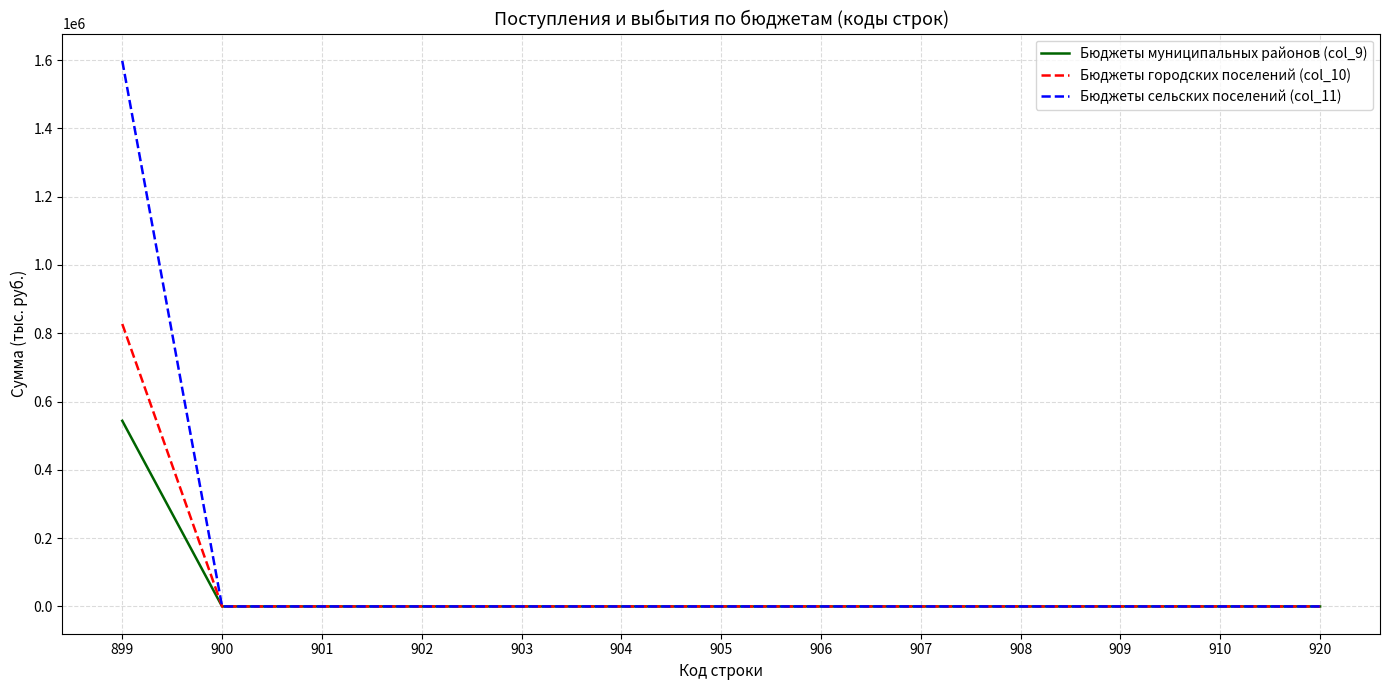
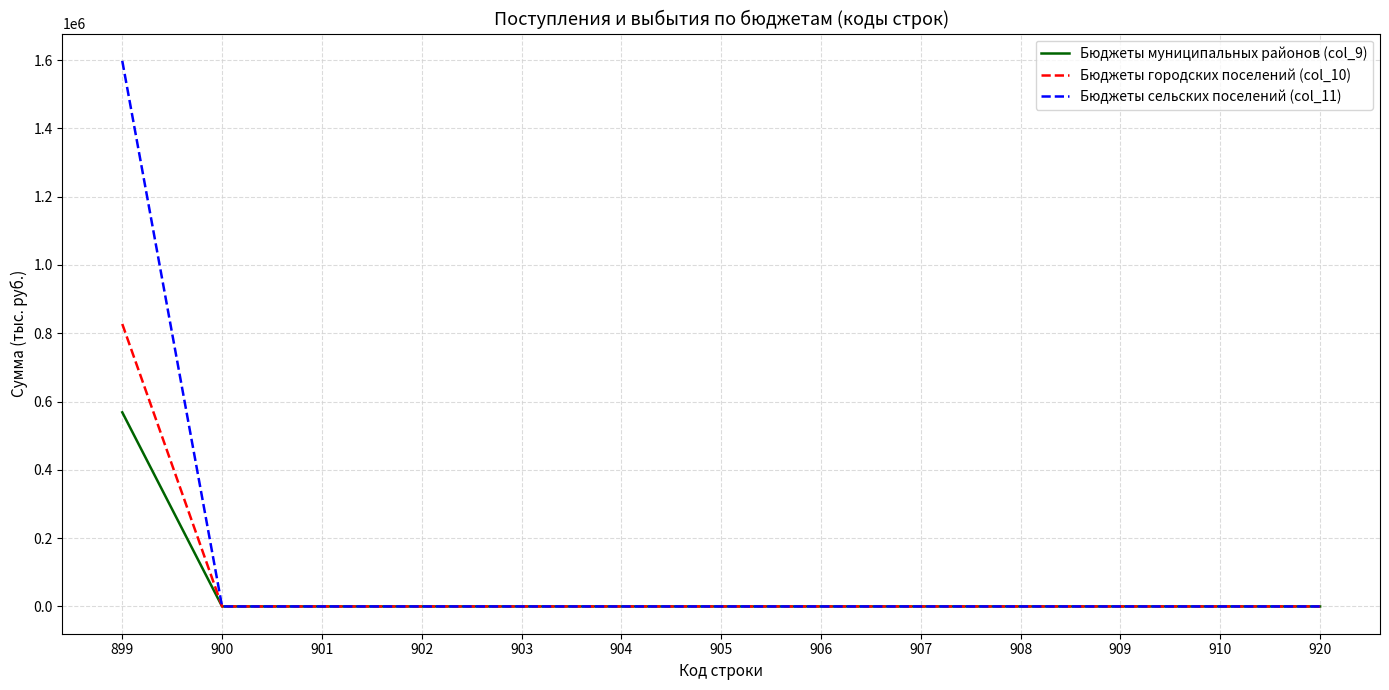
  {
    "Бюджеты муниципальных районов (col_9)": {
-     "899": 540000
+     "899": 570000
    },
    "Бюджеты городских поселений (col_10)": {
      "899": 830000
    },
    "Бюджеты сельских поселений (col_11)": {
      "899": 1600000
    }
  }
